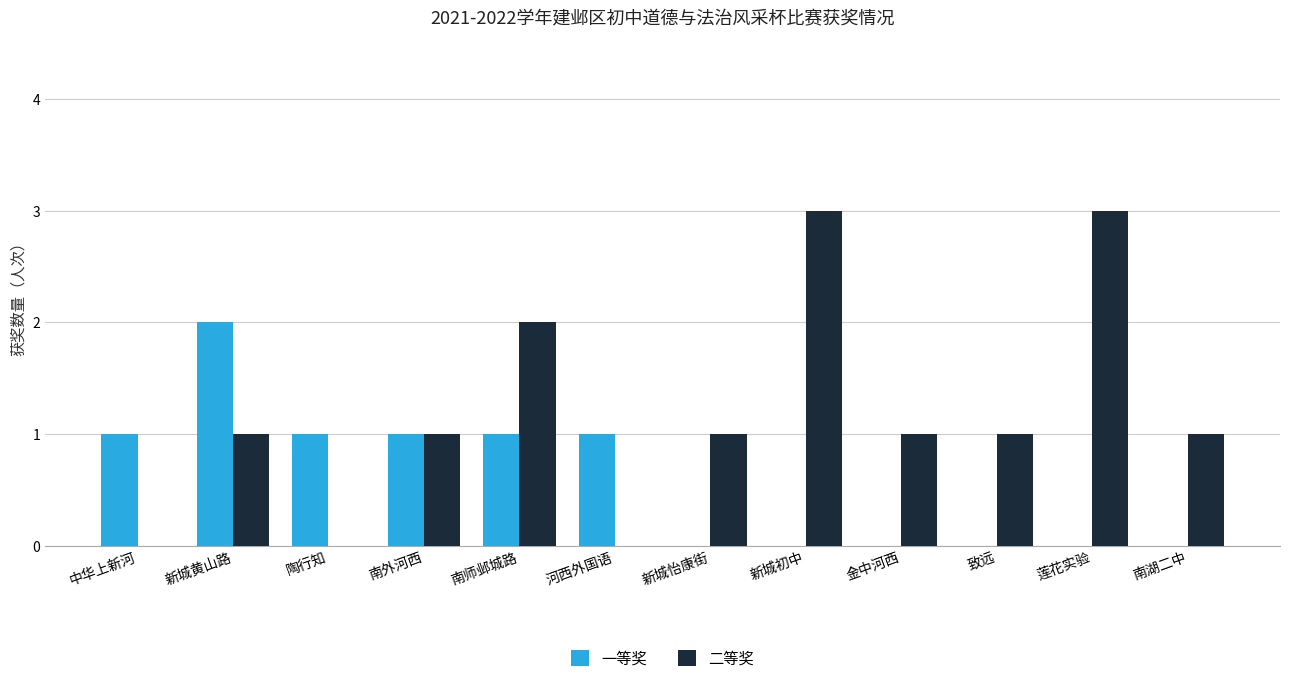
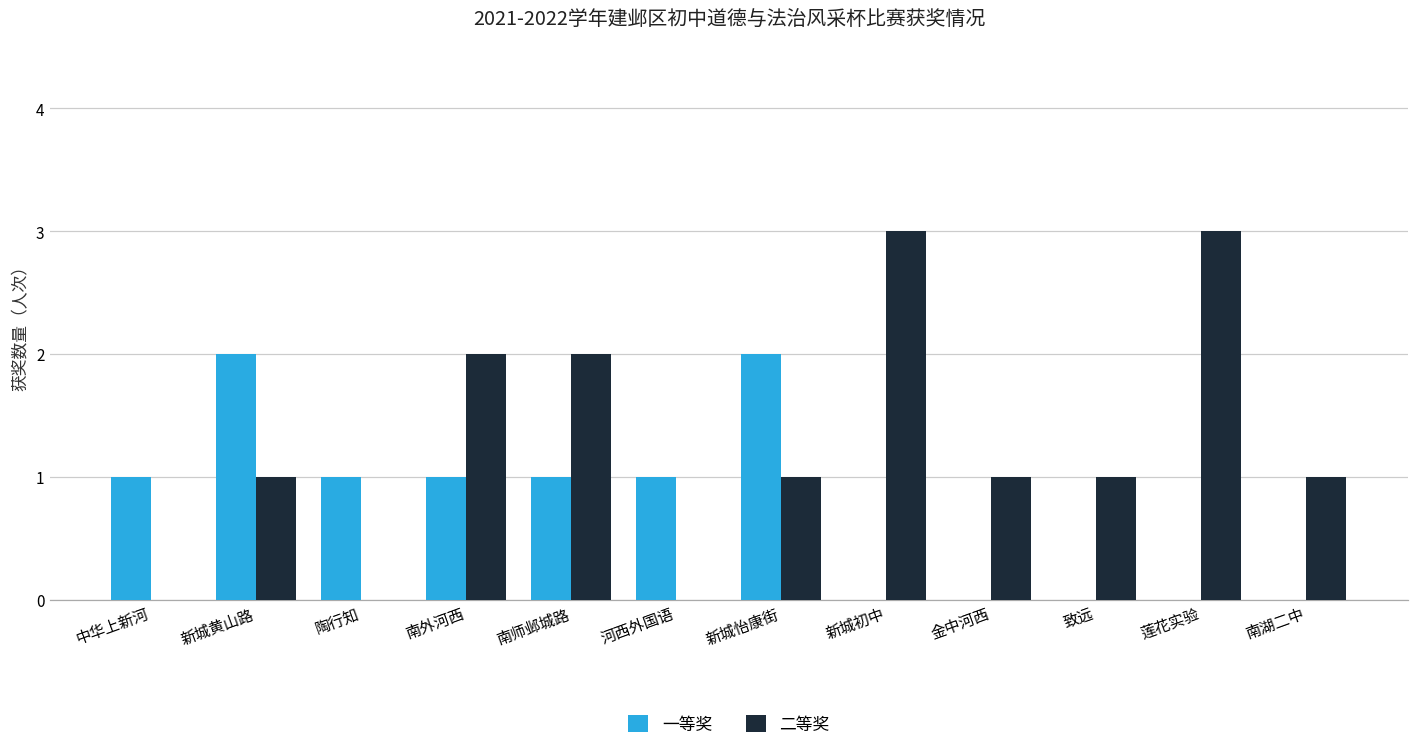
  {
    "一等奖": {
      "中华上新河": 1,
      "新城黄山路": 2,
      "陶行知": 1,
      "南外河西": 1,
      "南师邺城路": 1,
      "河西外国语": 1,
-     "新城怡康街": 0,
+     "新城怡康街": 2,
      "新城初中": 0,
      "金中河西": 0,
      "致远": 0,
      "莲花实验": 0,
      "南湖二中": 0
    },
    "二等奖": {
      "中华上新河": 0,
      "新城黄山路": 1,
      "陶行知": 0,
-     "南外河西": 1,
+     "南外河西": 2,
      "南师邺城路": 2,
      "河西外国语": 0,
      "新城怡康街": 1,
      "新城初中": 3,
      "金中河西": 1,
      "致远": 1,
      "莲花实验": 3,
      "南湖二中": 1
    }
  }
